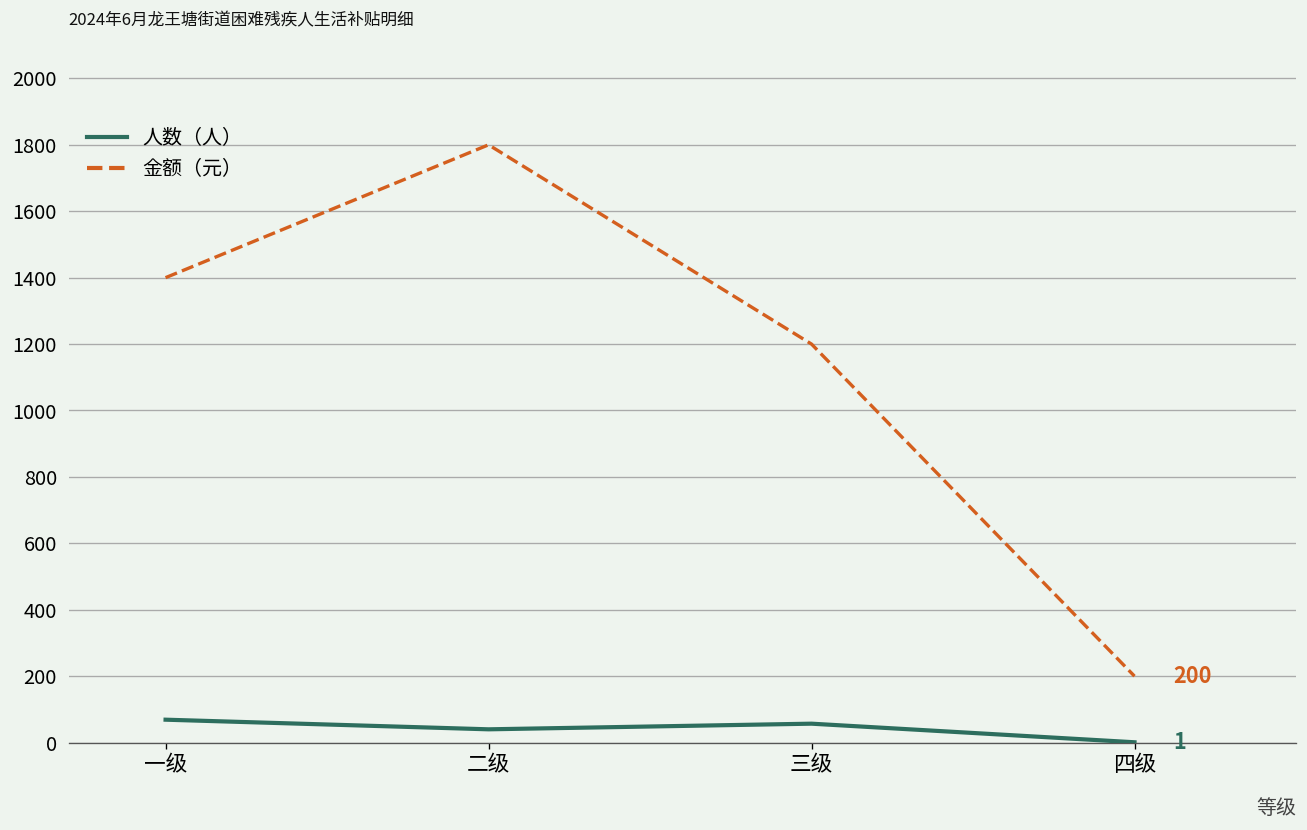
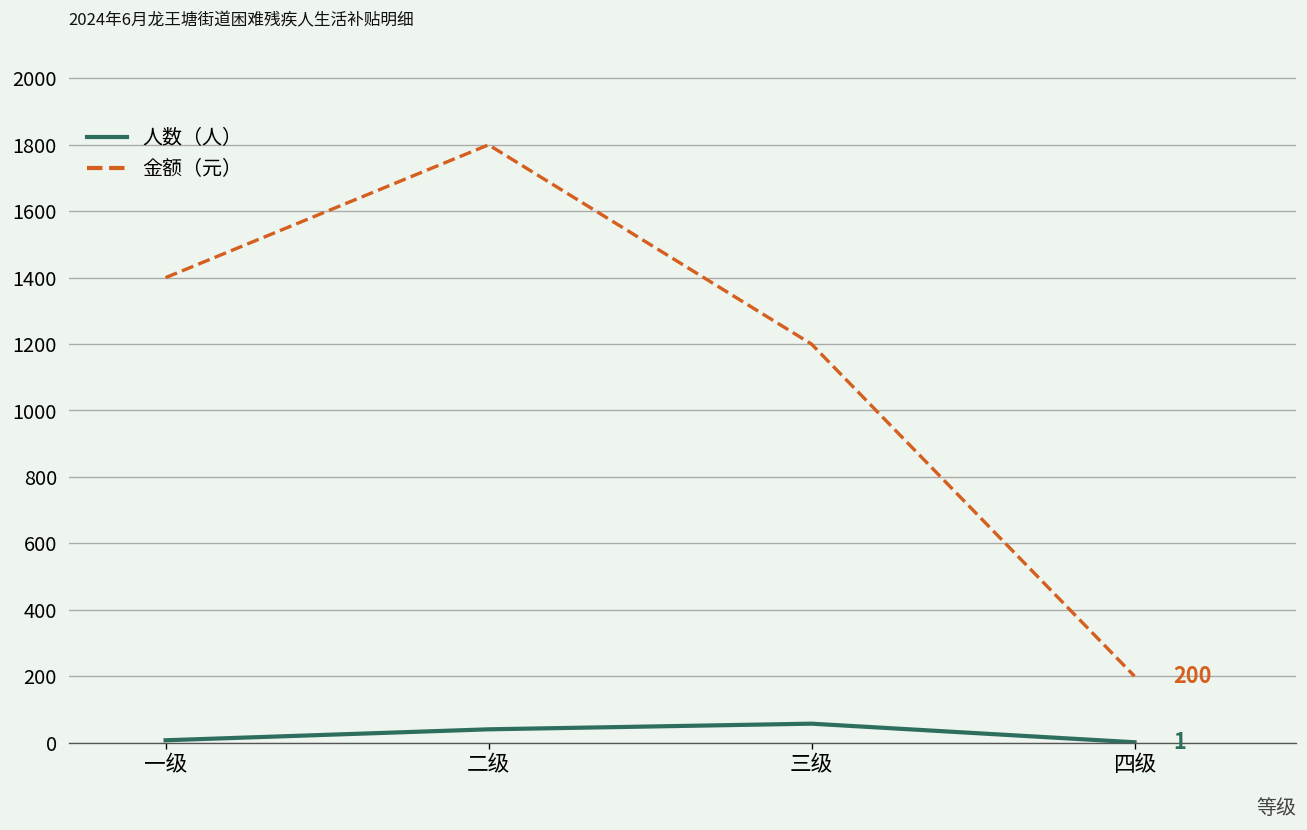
  {
    "人数（人）": {
-     "一级": 70,
+     "一级": 10,
      "二级": 40,
      "三级": 60
    },
    "金额（元）": {
      "一级": 1400,
      "二级": 1800,
      "三级": 1200,
      "四级": 200
    }
  }
